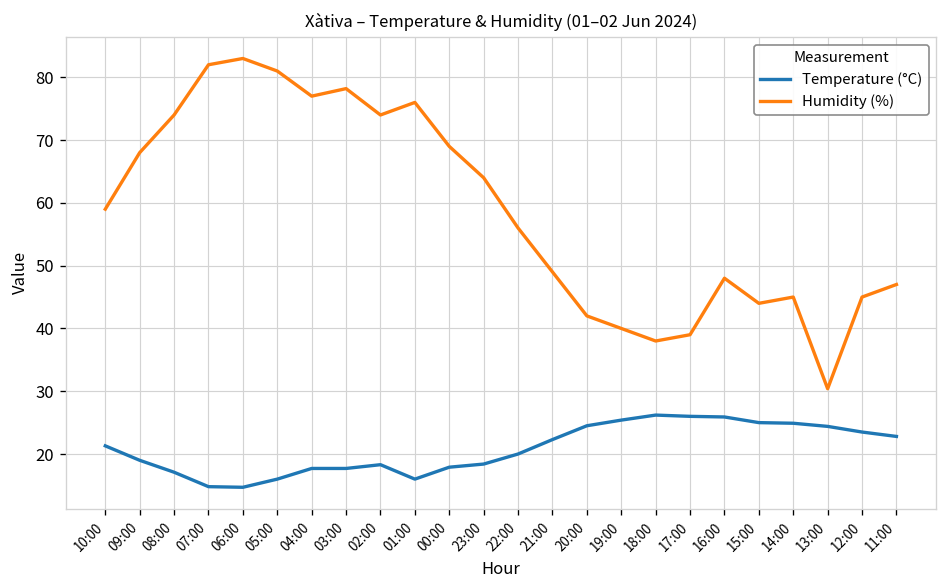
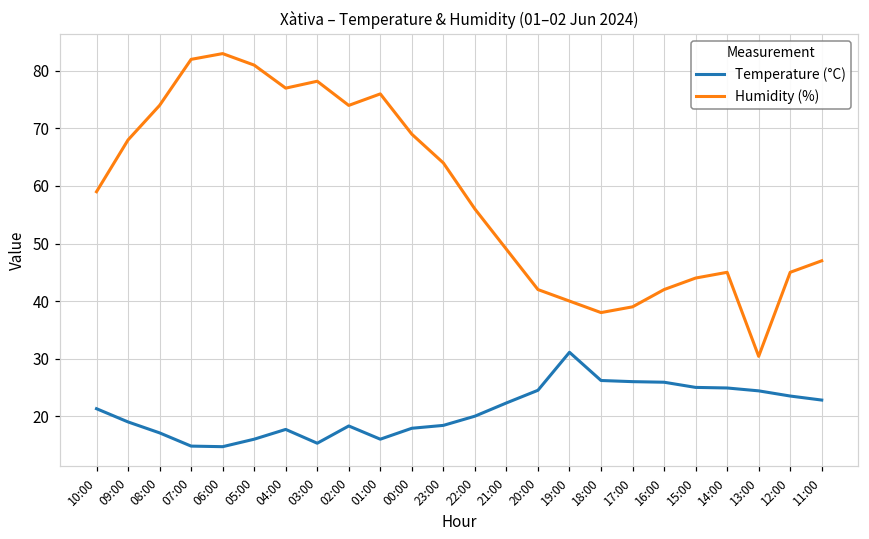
  {
    "Temperature (°C)": {
      "10:00": 21,
      "09:00": 19,
      "08:00": 17,
      "07:00": 15,
      "06:00": 15,
      "05:00": 16,
      "04:00": 18,
-     "03:00": 18,
+     "03:00": 15,
      "02:00": 18,
      "01:00": 16,
      "00:00": 18,
      "23:00": 18,
      "22:00": 20,
      "21:00": 22,
      "20:00": 25,
-     "19:00": 25,
+     "19:00": 31,
      "18:00": 26,
      "17:00": 26,
      "16:00": 26,
      "15:00": 25,
      "14:00": 25,
      "13:00": 24,
      "12:00": 24,
      "11:00": 23
    },
    "Humidity (%)": {
      "10:00": 59,
      "09:00": 68,
      "08:00": 74,
      "07:00": 82,
      "06:00": 83,
      "05:00": 81,
      "04:00": 77,
      "03:00": 78,
      "02:00": 74,
      "01:00": 76,
      "00:00": 69,
      "23:00": 64,
      "22:00": 56,
      "21:00": 49,
      "20:00": 42,
      "19:00": 40,
      "18:00": 38,
      "17:00": 39,
-     "16:00": 48,
+     "16:00": 42,
      "15:00": 44,
      "14:00": 45,
      "13:00": 30,
      "12:00": 45,
      "11:00": 47
    }
  }
